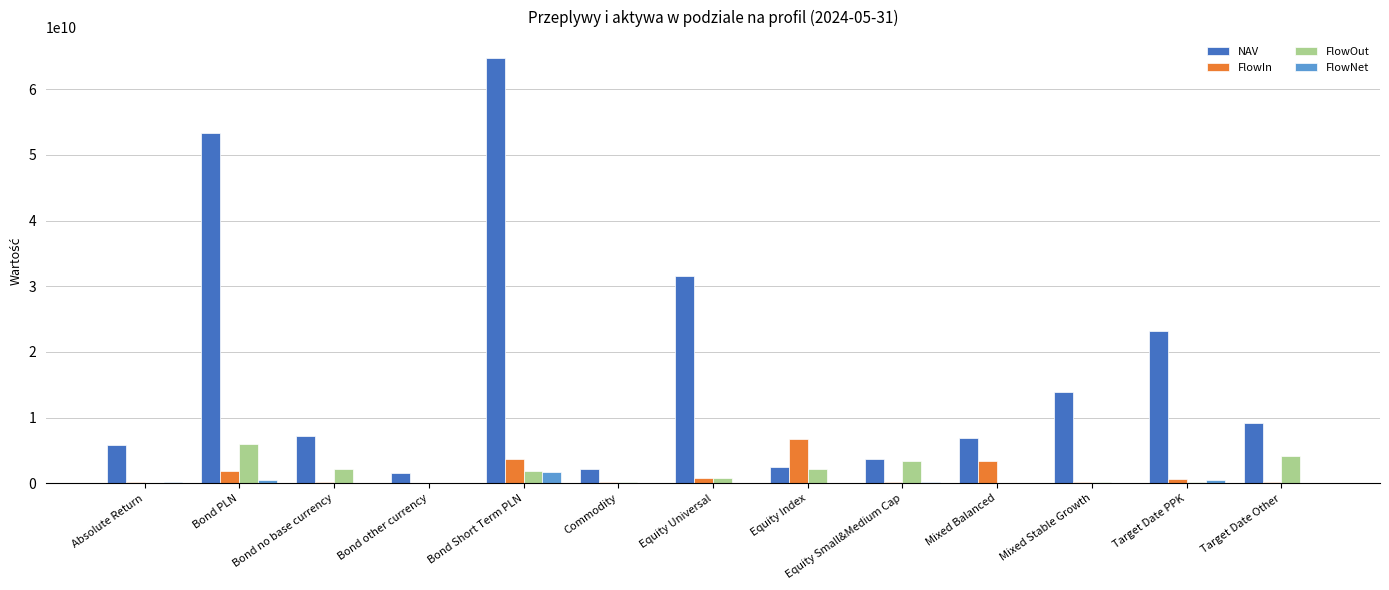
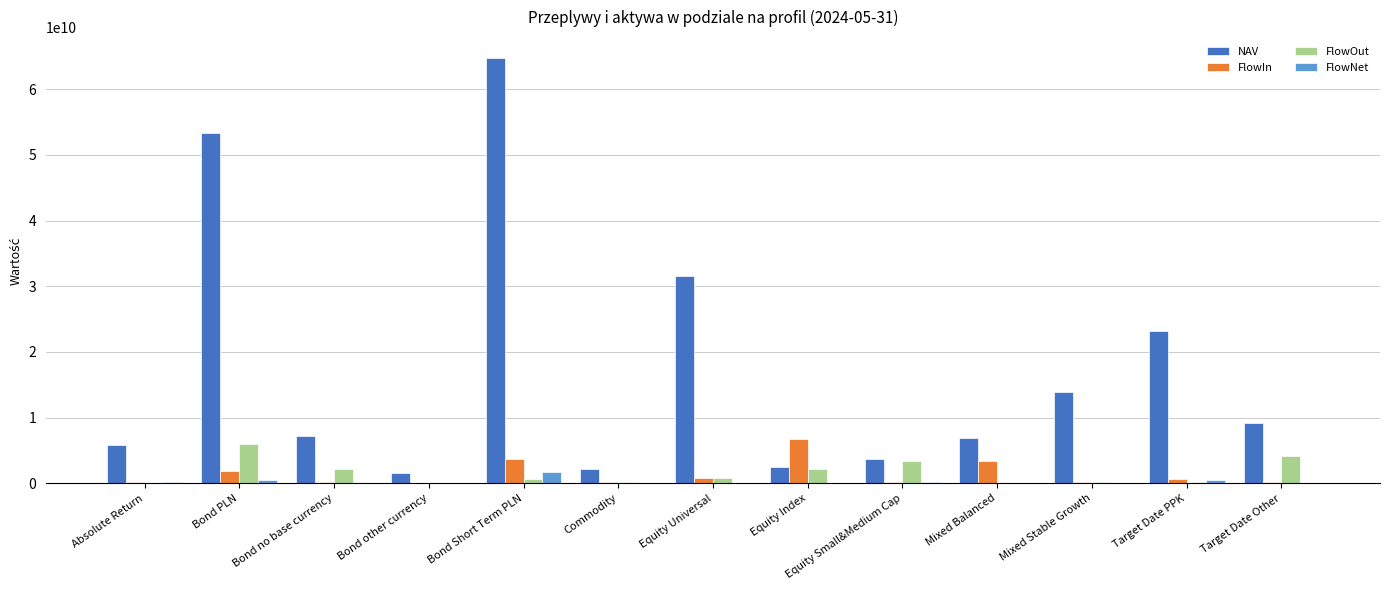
  {
    "FlowIn": {
      "Bond PLN": 2000000000,
      "Bond Short Term PLN": 4000000000,
      "Equity Universal": 1000000000,
      "Equity Index": 7000000000,
      "Mixed Balanced": 3000000000,
      "Target Date PPK": 1000000000
    },
    "FlowOut": {
      "Bond PLN": 6000000000,
      "Bond no base currency": 2000000000,
-     "Bond Short Term PLN": 2000000000,
+     "Bond Short Term PLN": 1000000000,
      "Equity Universal": 1000000000,
      "Equity Index": 2000000000,
      "Equity Small&Medium Cap": 3000000000,
      "Target Date Other": 4000000000
    }
  }
